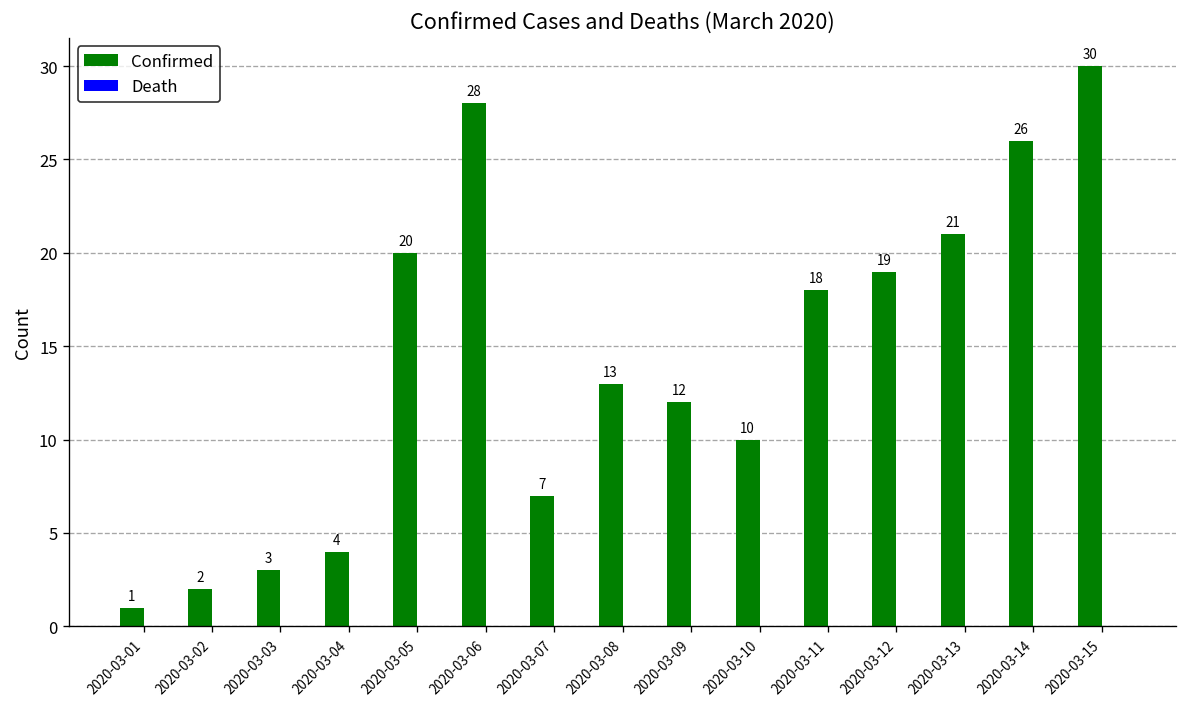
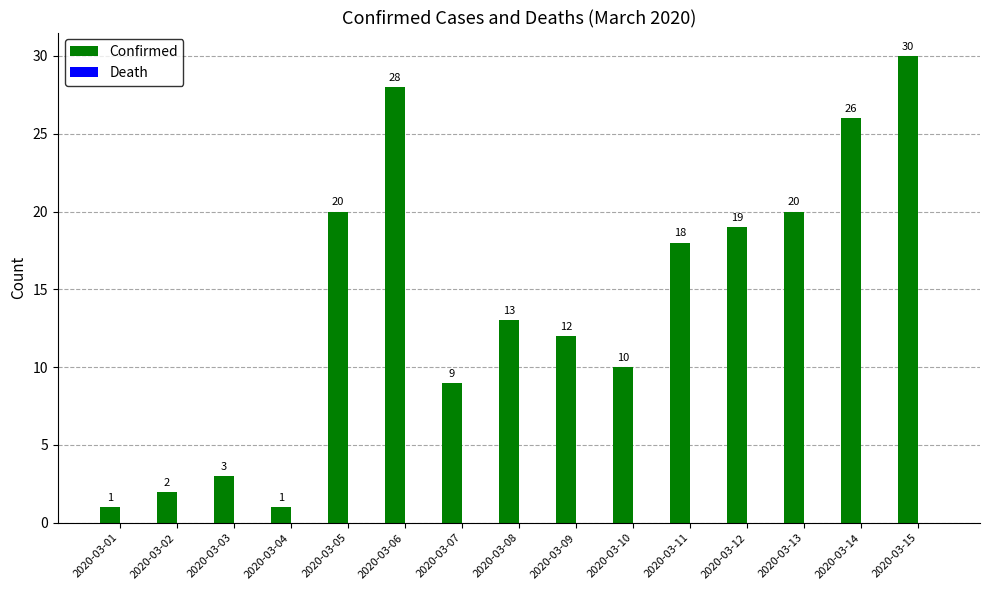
  {
    "Confirmed": {
      "2020-03-01": 1,
      "2020-03-02": 2,
      "2020-03-03": 3,
-     "2020-03-04": 4,
+     "2020-03-04": 1,
      "2020-03-05": 20,
      "2020-03-06": 28,
-     "2020-03-07": 7,
+     "2020-03-07": 9,
      "2020-03-08": 13,
      "2020-03-09": 12,
      "2020-03-10": 10,
      "2020-03-11": 18,
      "2020-03-12": 19,
-     "2020-03-13": 21,
+     "2020-03-13": 20,
      "2020-03-14": 26,
      "2020-03-15": 30
    },
    "Death": {
      "2020-03-01": 0.0,
      "2020-03-02": 0.0,
      "2020-03-03": 0.0,
      "2020-03-04": 0.0,
      "2020-03-05": 0.0,
      "2020-03-06": 0.0,
      "2020-03-07": 0.0,
      "2020-03-08": 0.0,
      "2020-03-09": 0.0,
      "2020-03-10": 0.0,
      "2020-03-11": 0.0,
      "2020-03-12": 0.0,
      "2020-03-13": 0.0,
      "2020-03-14": 0.0,
      "2020-03-15": 0.0
    }
  }
